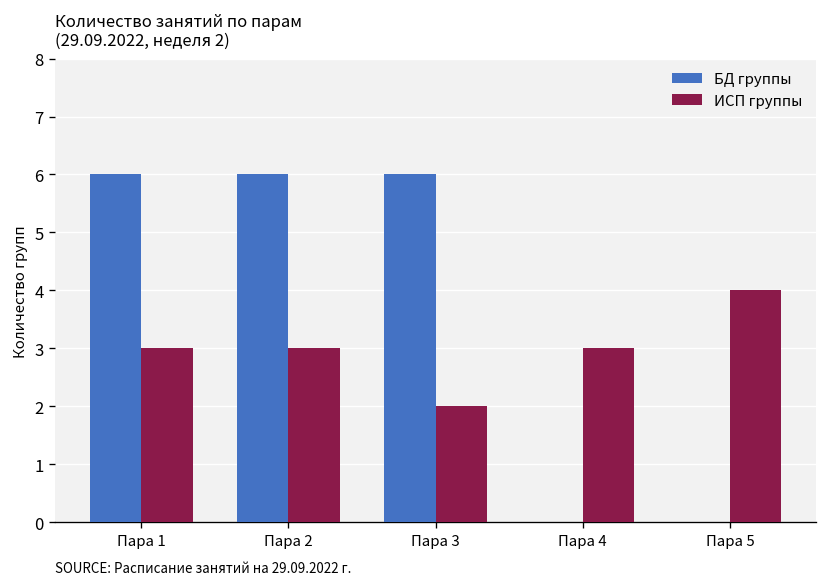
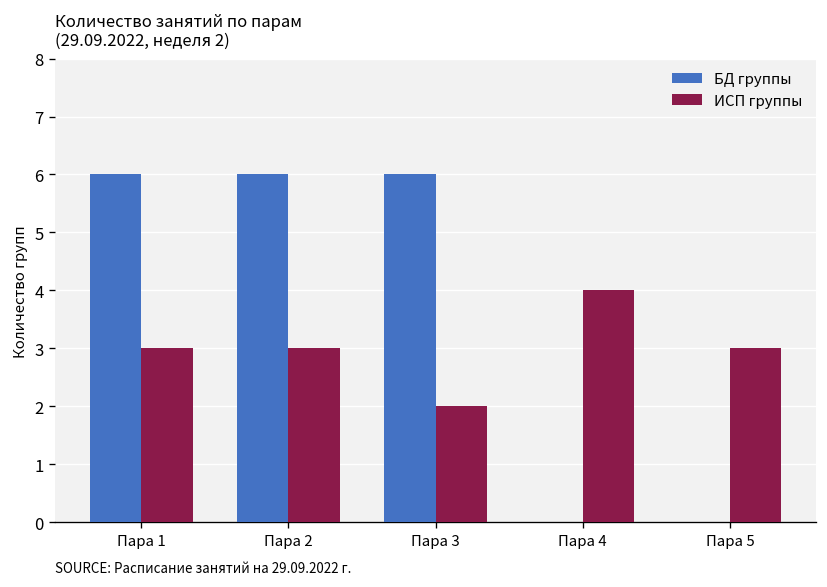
  {
    "БД группы": {
      "Пара 1": 6,
      "Пара 2": 6,
      "Пара 3": 6,
      "Пара 4": 0,
      "Пара 5": 0
    },
    "ИСП группы": {
      "Пара 1": 3,
      "Пара 2": 3,
      "Пара 3": 2,
-     "Пара 4": 3,
-     "Пара 5": 4
+     "Пара 4": 4,
+     "Пара 5": 3
    }
  }
